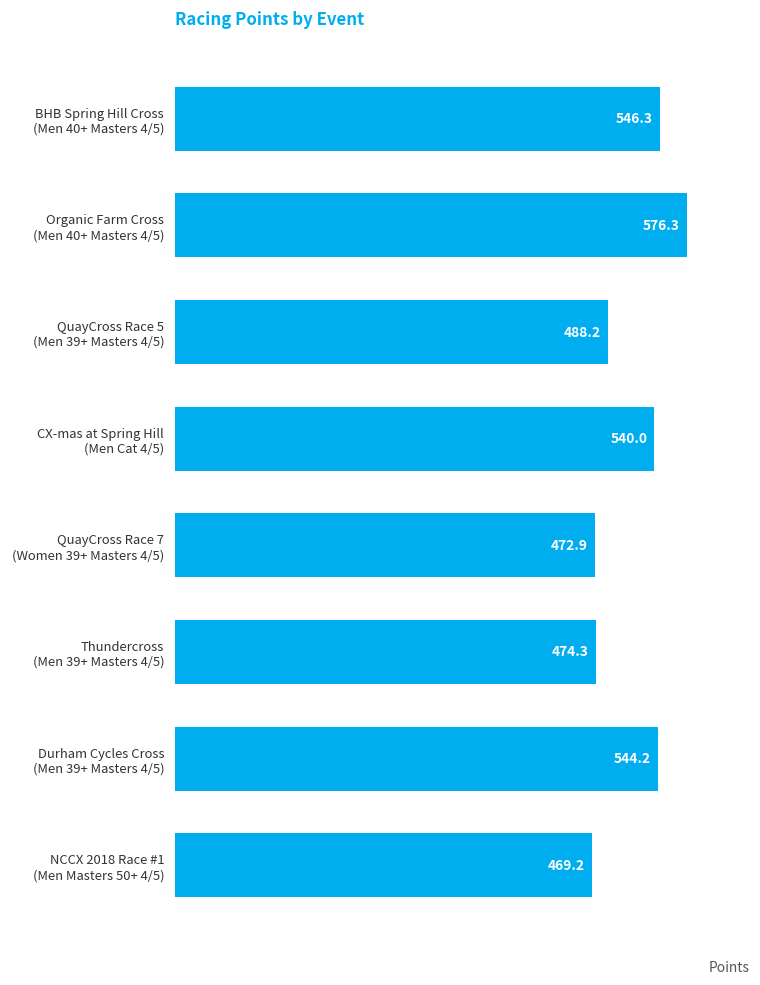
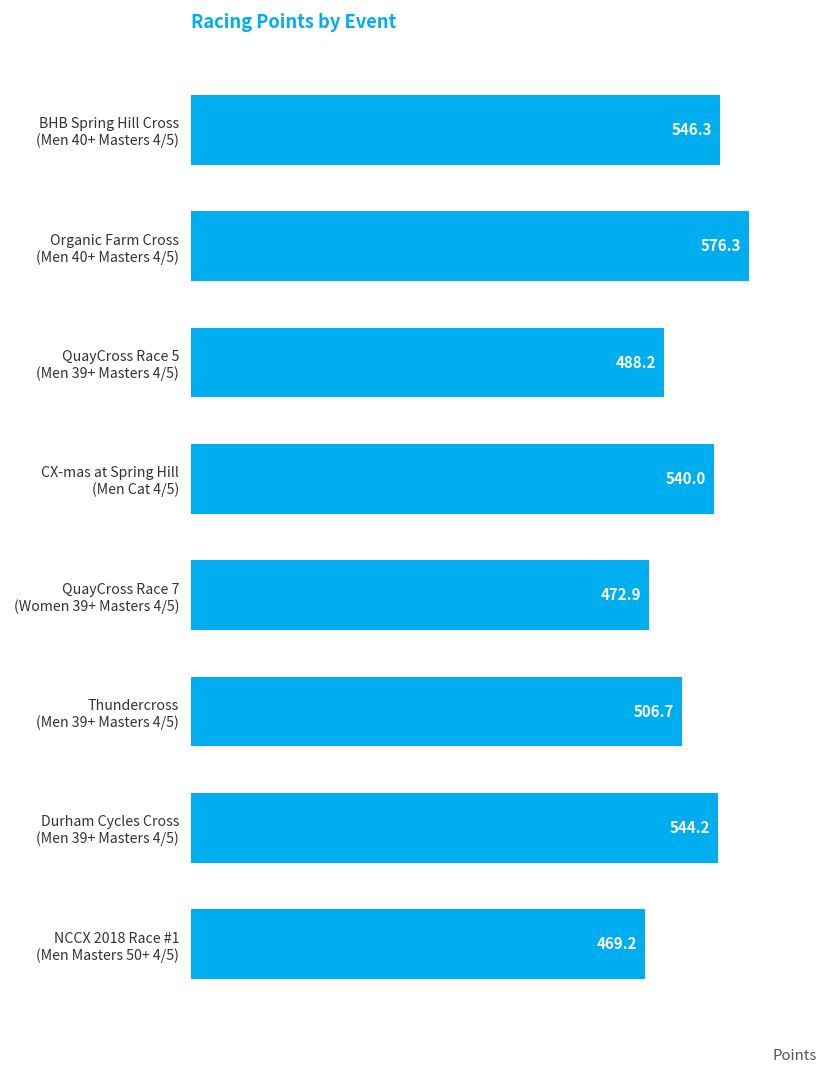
  {
    "BHB Spring Hill Cross (Men 40+ Masters 4/5)": 546.3,
    "Organic Farm Cross (Men 40+ Masters 4/5)": 576.3,
    "QuayCross Race 5 (Men 39+ Masters 4/5)": 488.2,
    "CX-mas at Spring Hill (Men Cat 4/5)": 540.0,
    "QuayCross Race 7 (Women 39+ Masters 4/5)": 472.9,
-   "Thundercross (Men 39+ Masters 4/5)": 474.3,
+   "Thundercross (Men 39+ Masters 4/5)": 506.7,
    "Durham Cycles Cross (Men 39+ Masters 4/5)": 544.2,
    "NCCX 2018 Race #1 (Men Masters 50+ 4/5)": 469.2
  }
